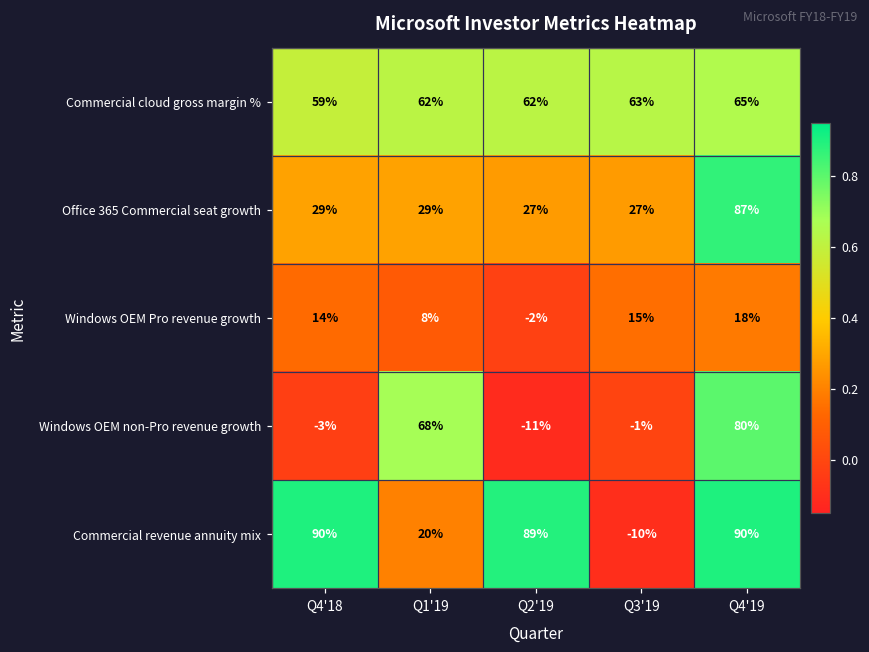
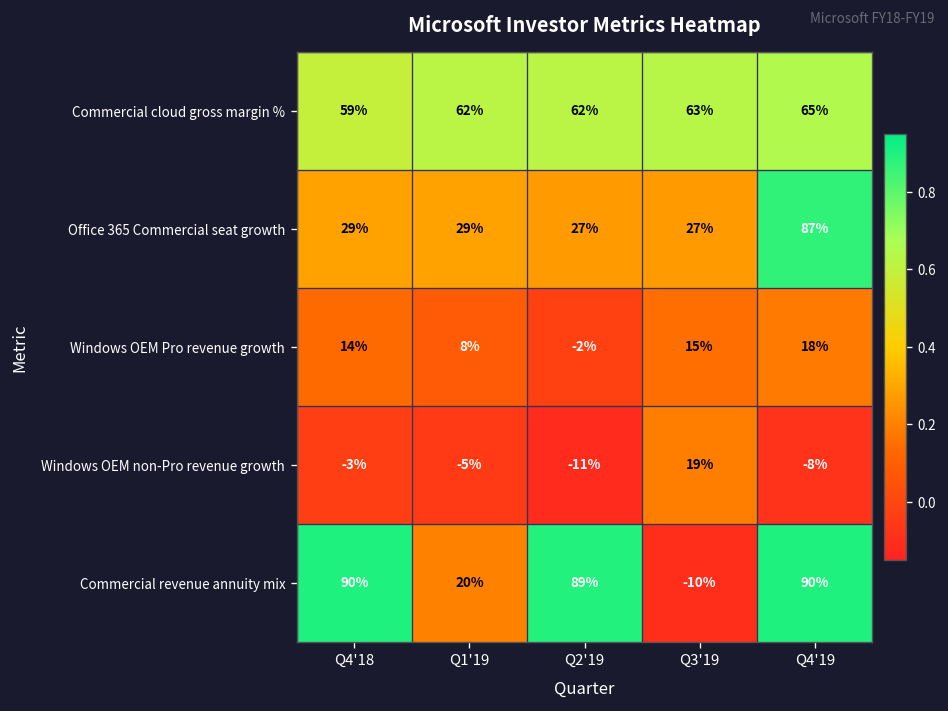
  {
    "Commercial cloud gross margin %": {
      "Q4'18": "59%",
      "Q1'19": "62%",
      "Q2'19": "62%",
      "Q3'19": "63%",
      "Q4'19": "65%"
    },
    "Office 365 Commercial seat growth": {
      "Q4'18": "29%",
      "Q1'19": "29%",
      "Q2'19": "27%",
      "Q3'19": "27%",
      "Q4'19": "87%"
    },
    "Windows OEM Pro revenue growth": {
      "Q4'18": "14%",
      "Q1'19": "8%",
      "Q2'19": "-2%",
      "Q3'19": "15%",
      "Q4'19": "18%"
    },
    "Windows OEM non-Pro revenue growth": {
      "Q4'18": "-3%",
-     "Q1'19": "68%",
+     "Q1'19": "-5%",
      "Q2'19": "-11%",
-     "Q3'19": "-1%",
-     "Q4'19": "80%"
+     "Q3'19": "19%",
+     "Q4'19": "-8%"
    },
    "Commercial revenue annuity mix": {
      "Q4'18": "90%",
      "Q1'19": "20%",
      "Q2'19": "89%",
      "Q3'19": "-10%",
      "Q4'19": "90%"
    }
  }
